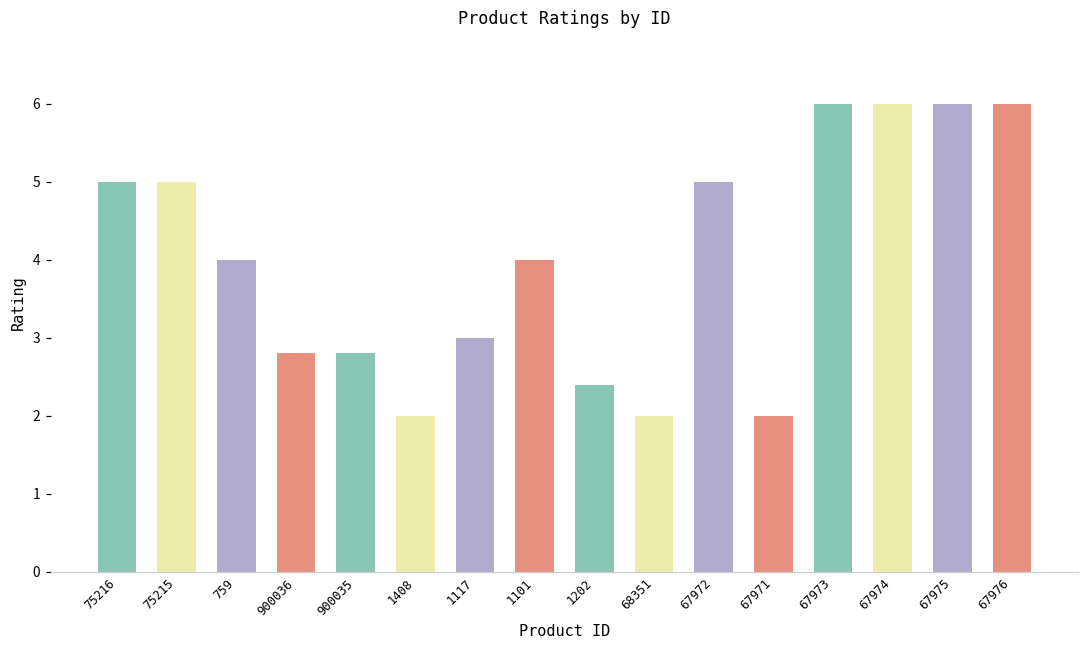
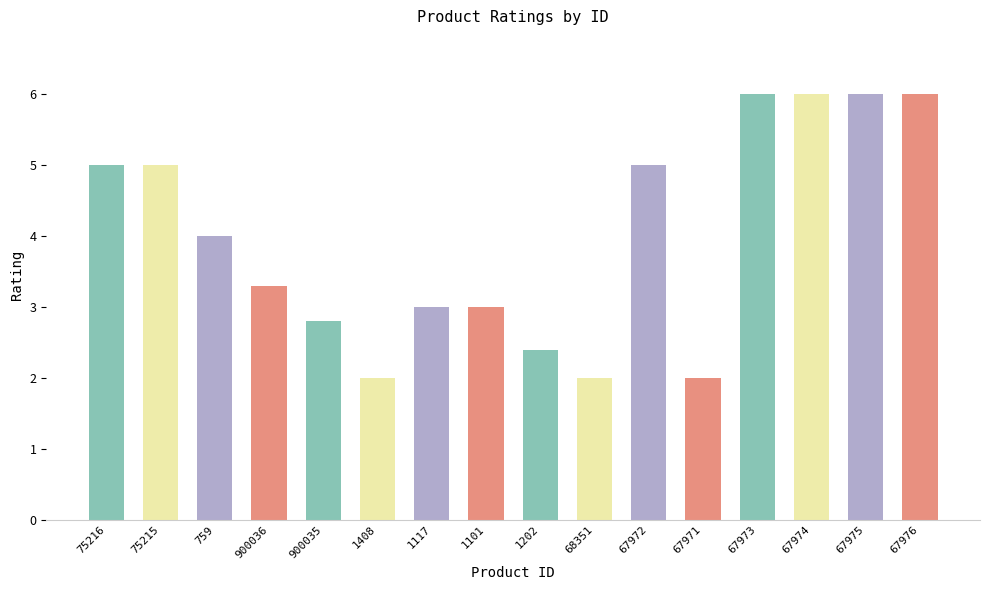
  {
    "75216": 5.0,
    "75215": 5.0,
    "759": 4.0,
-   "900036": 2.8,
+   "900036": 3.3,
    "900035": 2.8,
    "1408": 2.0,
    "1117": 3.0,
-   "1101": 4,
+   "1101": 3,
    "1202": 2.4,
    "68351": 2.0,
    "67972": 5.0,
    "67971": 2.0,
    "67973": 6.0,
    "67974": 6.0,
    "67975": 6.0,
    "67976": 6.0
  }
